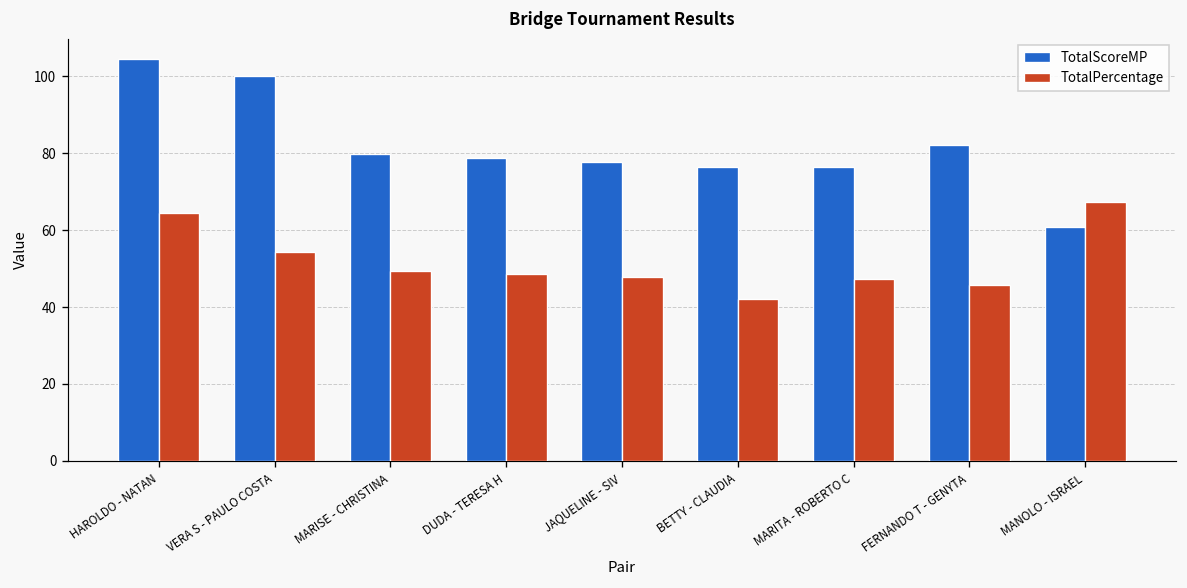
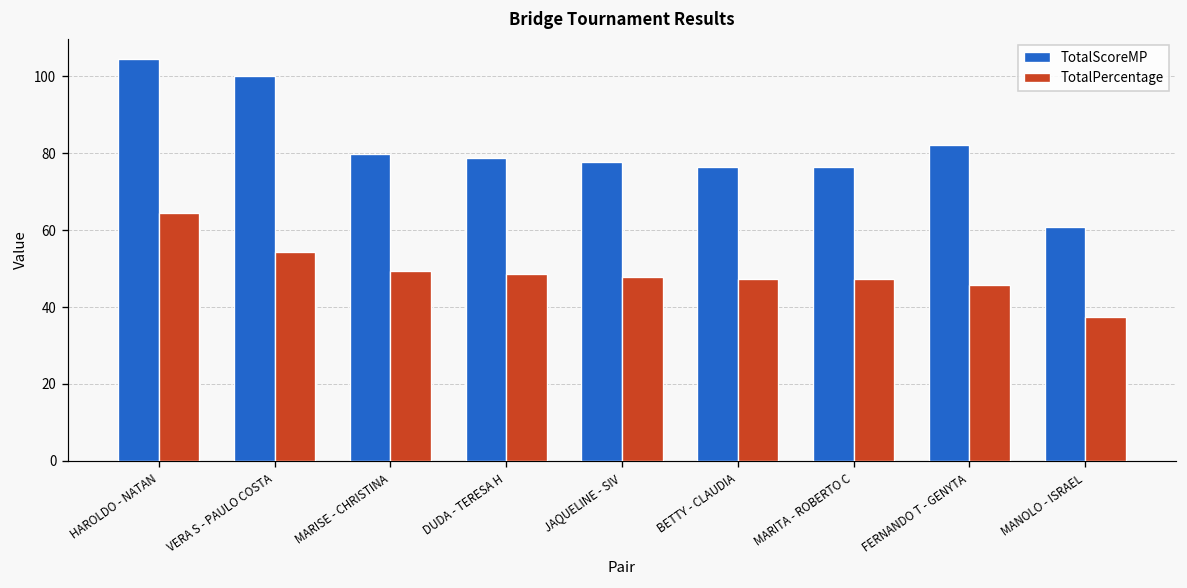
  {
    "TotalScoreMP": {
      "HAROLDO - NATAN": 105,
      "VERA S - PAULO COSTA": 100,
      "MARISE - CHRISTINA": 80,
      "DUDA - TERESA H": 79,
      "JAQUELINE - SIV": 78,
      "BETTY - CLAUDIA": 77,
      "MARITA - ROBERTO C": 77,
      "FERNANDO T - GENYTA": 82,
      "MANOLO - ISRAEL": 61
    },
    "TotalPercentage": {
      "HAROLDO - NATAN": 65,
      "VERA S - PAULO COSTA": 54,
      "MARISE - CHRISTINA": 49,
      "DUDA - TERESA H": 49,
      "JAQUELINE - SIV": 48,
-     "BETTY - CLAUDIA": 42,
+     "BETTY - CLAUDIA": 47,
      "MARITA - ROBERTO C": 47,
      "FERNANDO T - GENYTA": 46,
-     "MANOLO - ISRAEL": 67
+     "MANOLO - ISRAEL": 38
    }
  }
